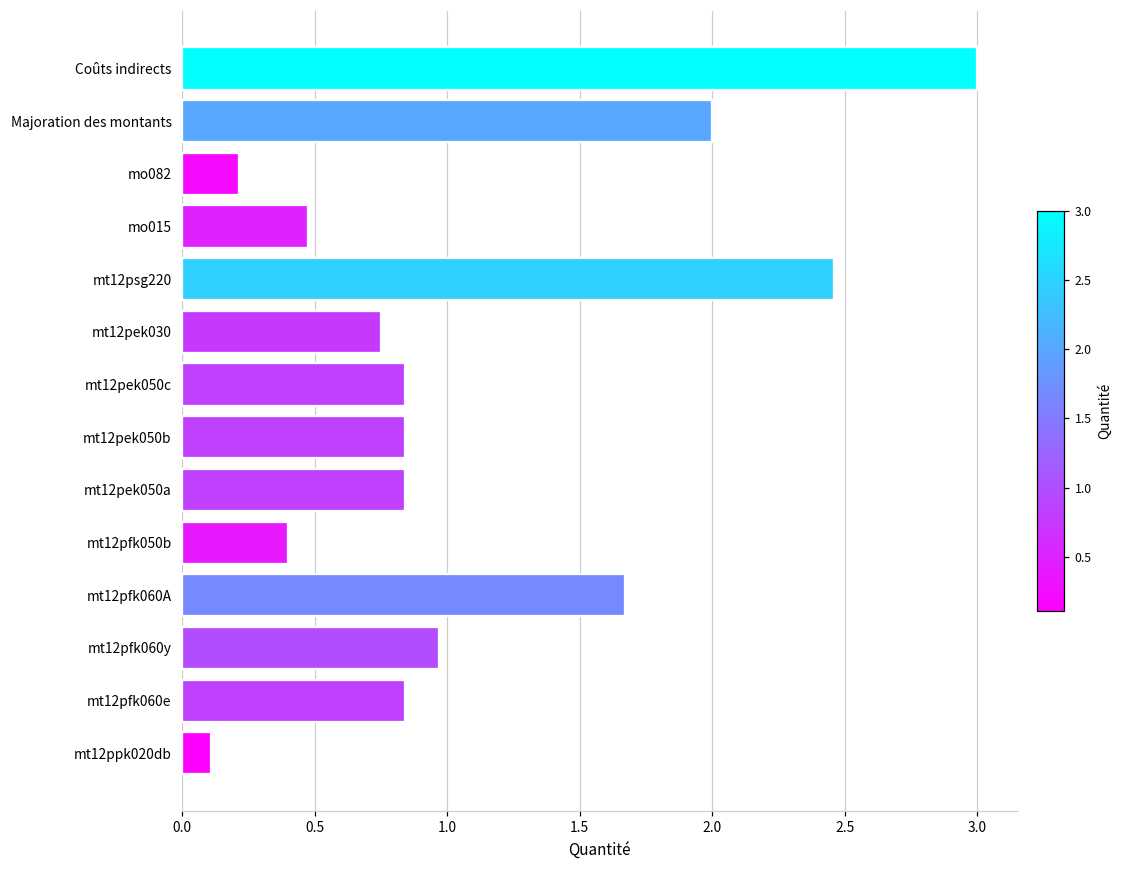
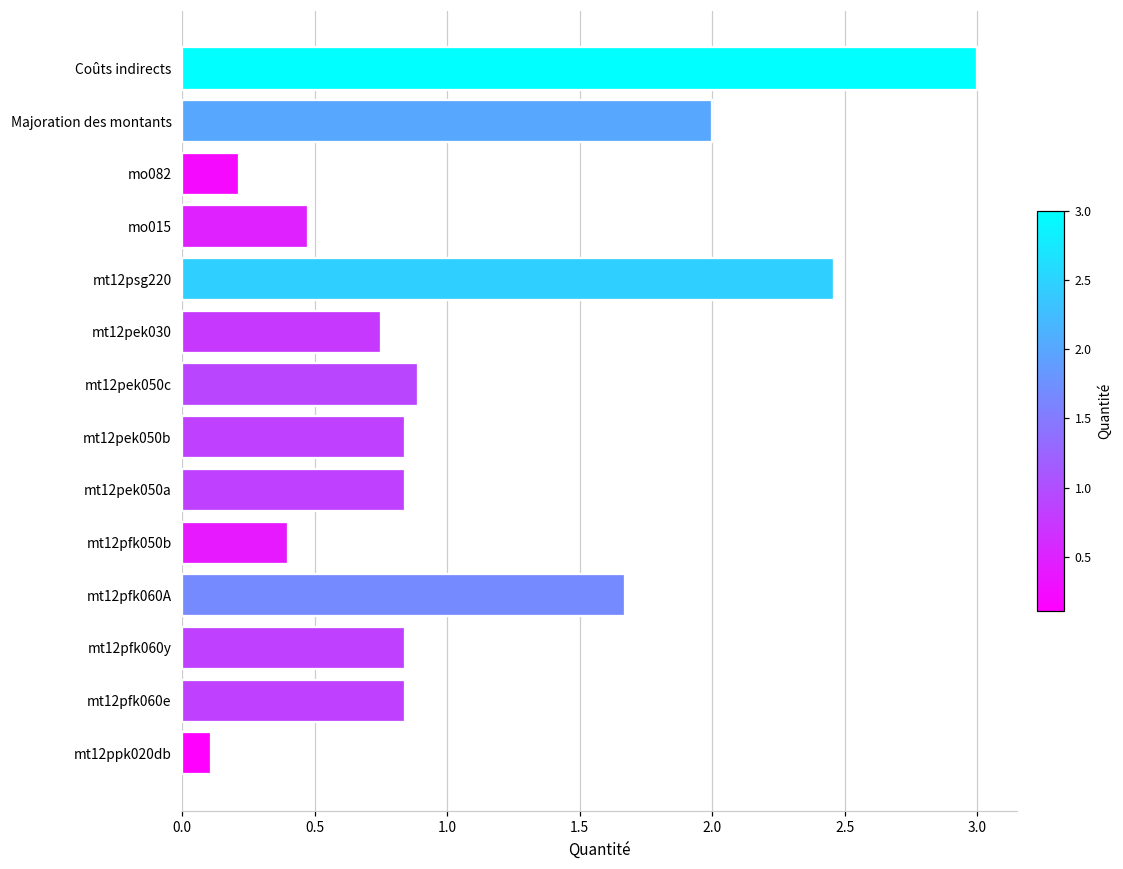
  {
    "Coûts indirects": 3.00,
    "Majoration des montants": 2.00,
    "mo082": 0.21,
    "mo015": 0.47,
    "mt12psg220": 2.46,
    "mt12pek030": 0.75,
-   "mt12pek050c": 0.84,
+   "mt12pek050c": 0.89,
    "mt12pek050b": 0.84,
    "mt12pek050a": 0.84,
    "mt12pfk050b": 0.40,
    "mt12pfk060A": 1.67,
-   "mt12pfk060y": 0.97,
+   "mt12pfk060y": 0.84,
    "mt12pfk060e": 0.84,
    "mt12ppk020db": 0.11
  }
